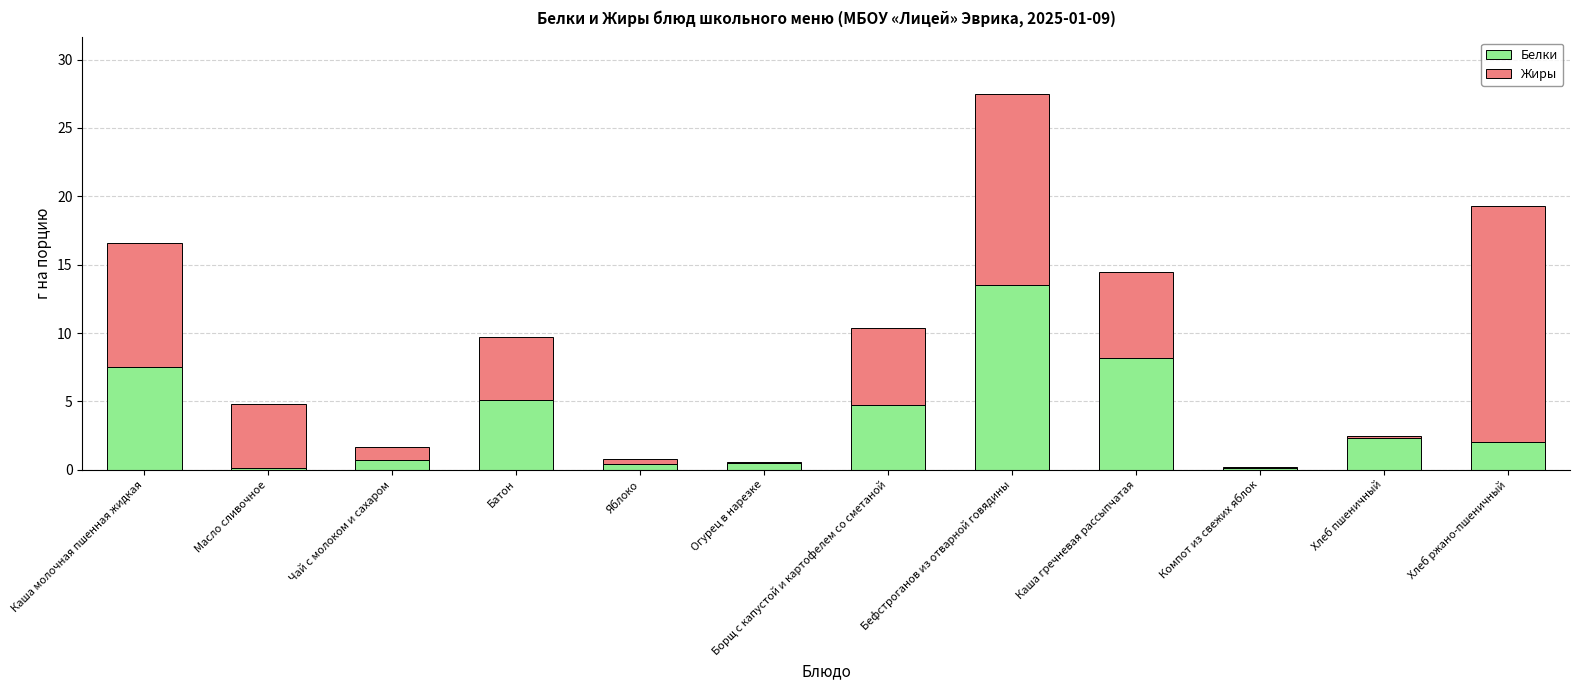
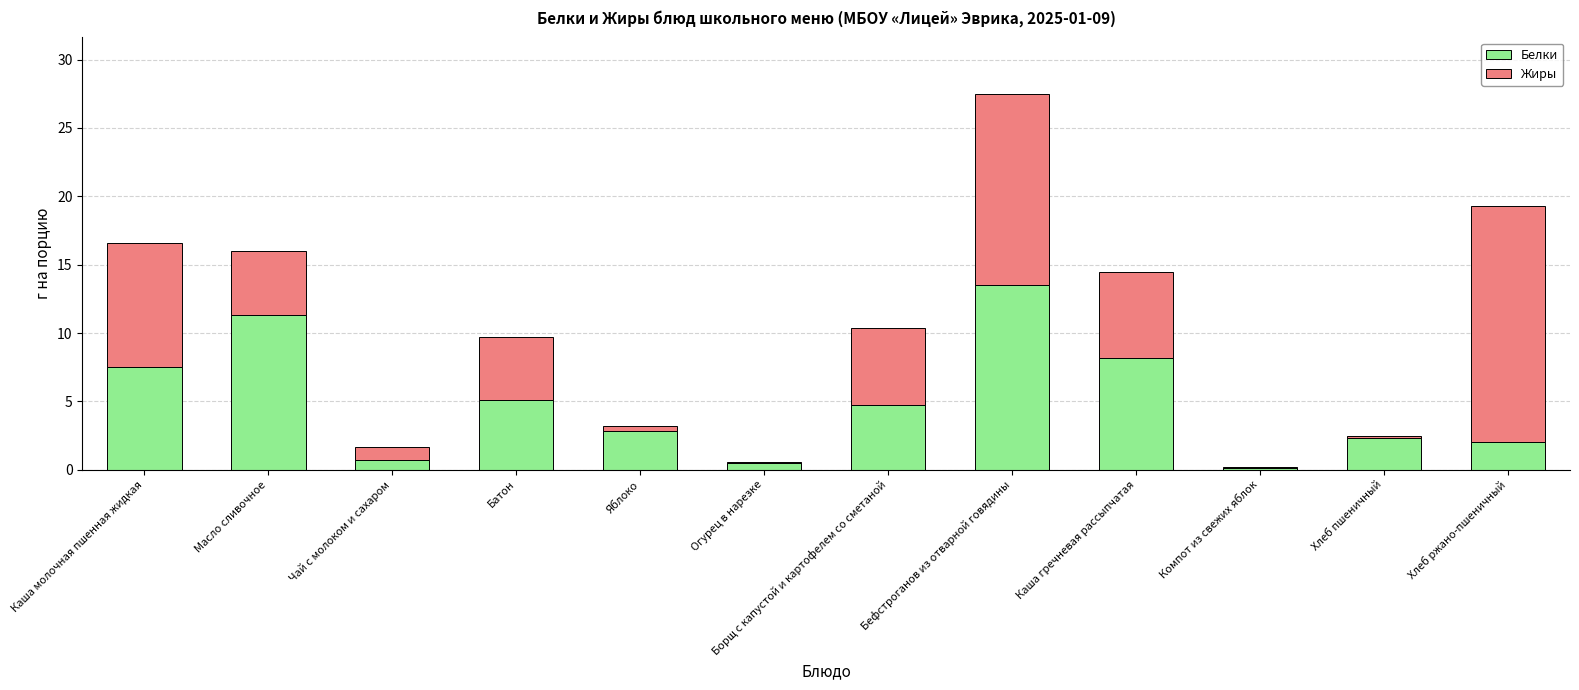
  {
    "Белки": {
      "Каша молочная пшенная жидкая": 7.5,
-     "Масло сливочное": 0.1,
+     "Масло сливочное": 11.3,
      "Чай с молоком и сахаром": 0.7,
      "Батон": 5.1,
-     "Яблоко": 0.4,
+     "Яблоко": 2.8,
      "Огурец в нарезке": 0.5,
      "Борщ с капустой и картофелем со сметаной": 4.7,
      "Бефстроганов из отварной говядины": 13.5,
      "Каша гречневая рассыпчатая": 8.2,
      "Хлеб пшеничный": 2.3,
      "Хлеб ржано-пшеничный": 2.0
    },
    "Жиры": {
      "Каша молочная пшенная жидкая": 9.1,
      "Масло сливочное": 4.7,
      "Чай с молоком и сахаром": 1.0,
      "Батон": 4.6,
      "Яблоко": 0.4,
      "Борщ с капустой и картофелем со сметаной": 5.7,
      "Бефстроганов из отварной говядины": 14.0,
      "Каша гречневая рассыпчатая": 6.3,
      "Хлеб пшеничный": 0.2,
      "Хлеб ржано-пшеничный": 17.3
    }
  }
